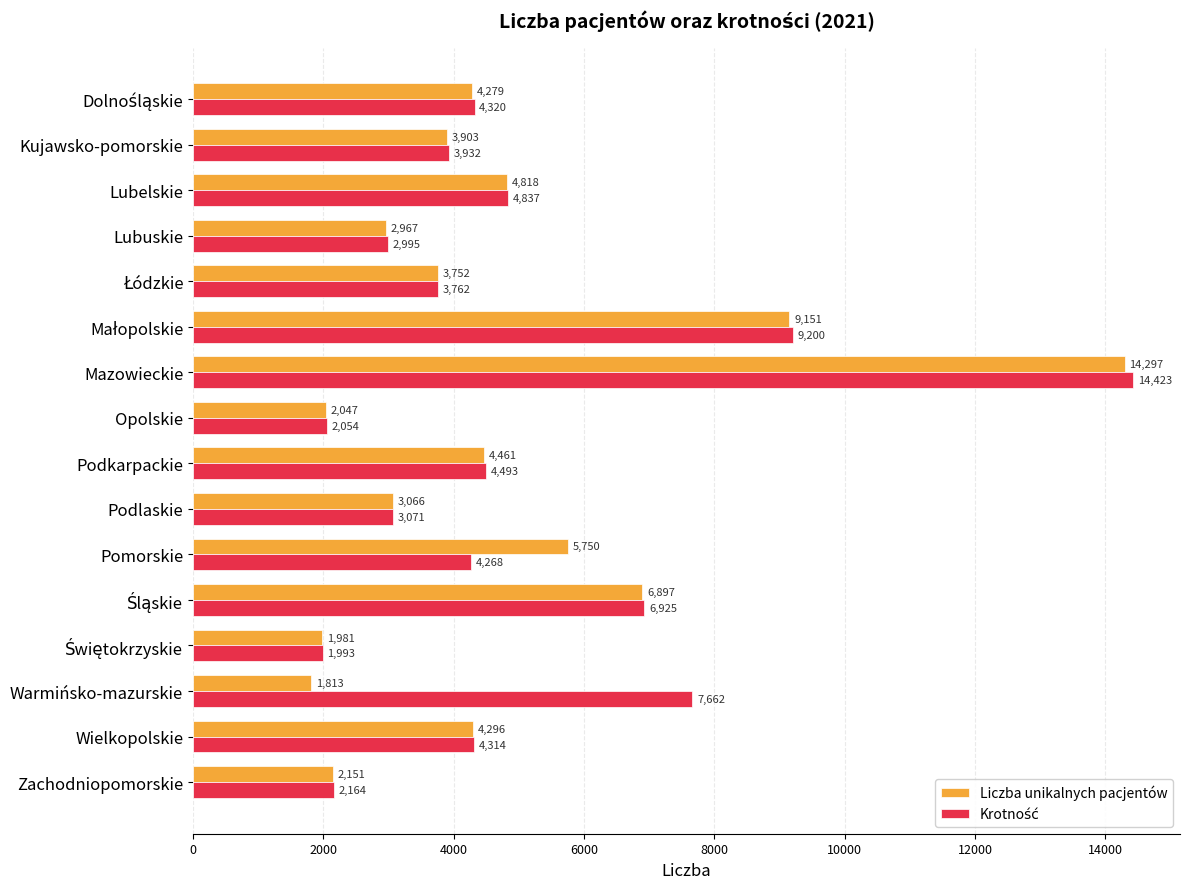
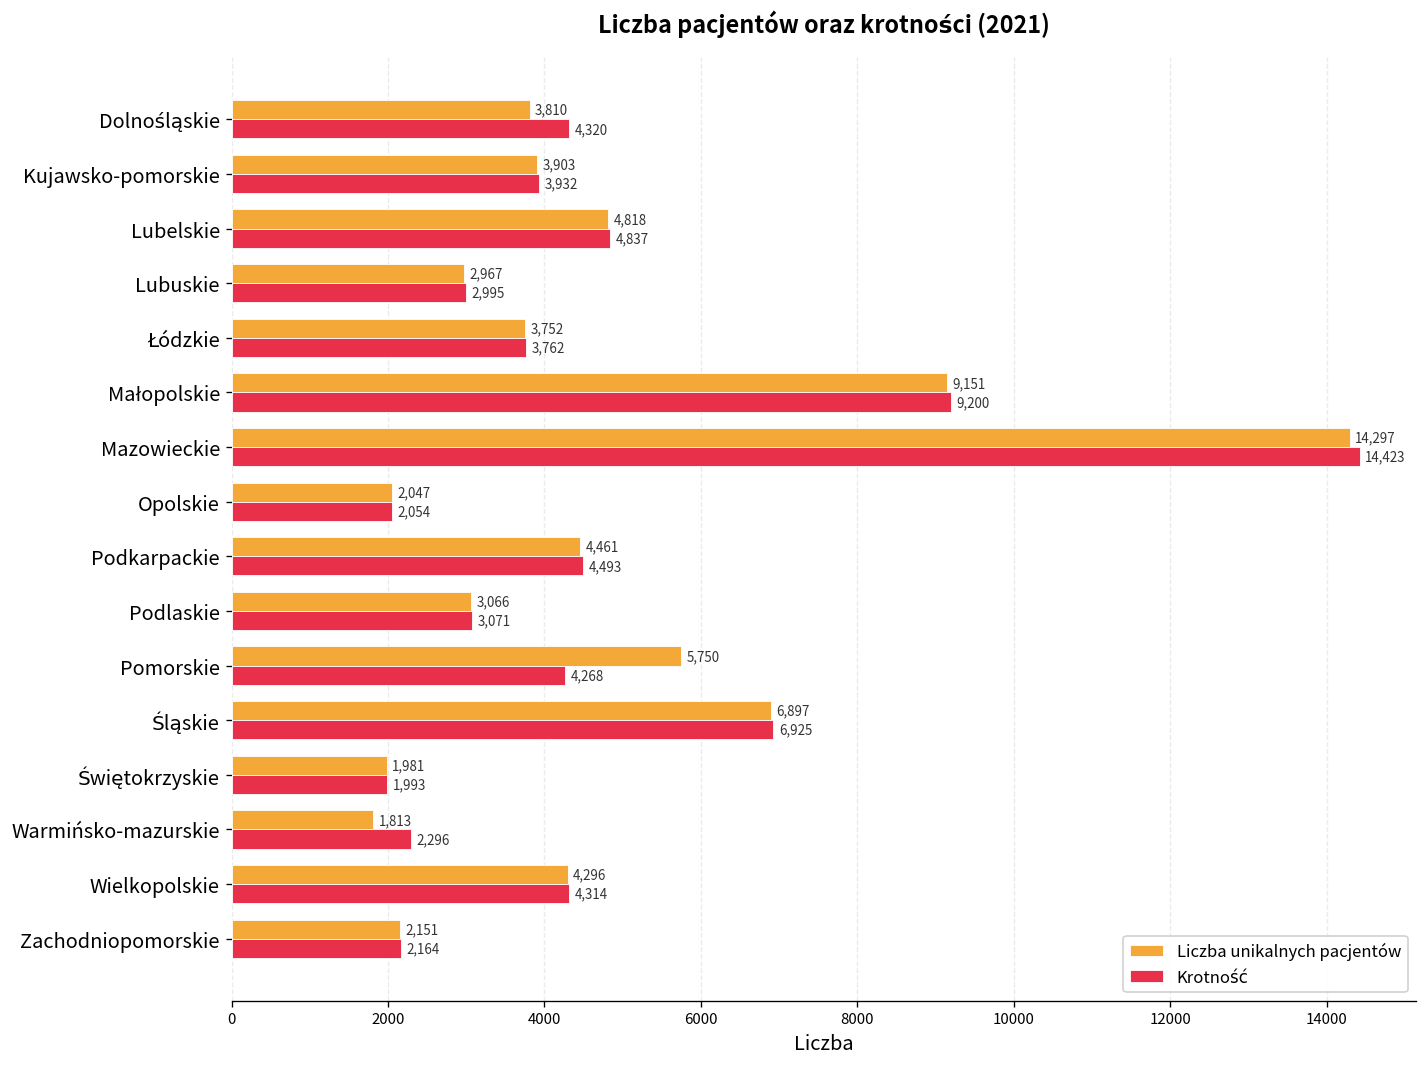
  {
    "Liczba unikalnych pacjentów": {
-     "Dolnośląskie": "4,279",
+     "Dolnośląskie": "3,810",
      "Kujawsko-pomorskie": "3,903",
      "Lubelskie": "4,818",
      "Lubuskie": "2,967",
      "Łódzkie": "3,752",
      "Małopolskie": "9,151",
      "Mazowieckie": "14,297",
      "Opolskie": "2,047",
      "Podkarpackie": "4,461",
      "Podlaskie": "3,066",
      "Pomorskie": "5,750",
      "Śląskie": "6,897",
      "Świętokrzyskie": "1,981",
      "Warmińsko-mazurskie": "1,813",
      "Wielkopolskie": "4,296",
      "Zachodniopomorskie": "2,151"
    },
    "Krotność": {
      "Dolnośląskie": "4,320",
      "Kujawsko-pomorskie": "3,932",
      "Lubelskie": "4,837",
      "Lubuskie": "2,995",
      "Łódzkie": "3,762",
      "Małopolskie": "9,200",
      "Mazowieckie": "14,423",
      "Opolskie": "2,054",
      "Podkarpackie": "4,493",
      "Podlaskie": "3,071",
      "Pomorskie": "4,268",
      "Śląskie": "6,925",
      "Świętokrzyskie": "1,993",
-     "Warmińsko-mazurskie": "7,662",
+     "Warmińsko-mazurskie": "2,296",
      "Wielkopolskie": "4,314",
      "Zachodniopomorskie": "2,164"
    }
  }
